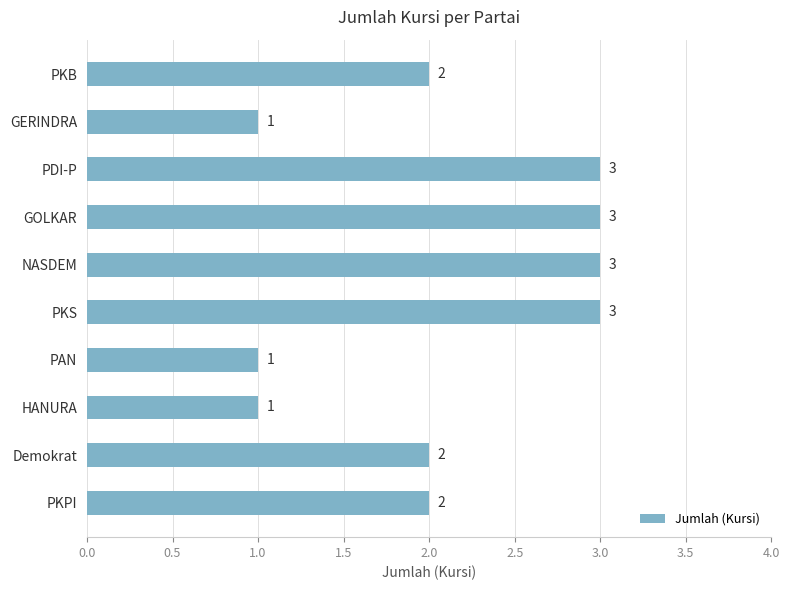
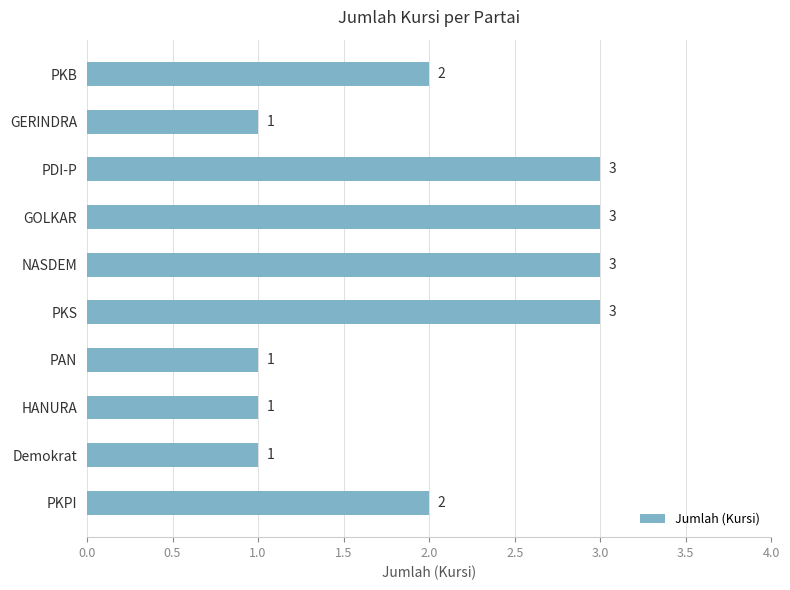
  {
    "PKB": 2,
    "GERINDRA": 1,
    "PDI-P": 3,
    "GOLKAR": 3,
    "NASDEM": 3,
    "PKS": 3,
    "PAN": 1,
    "HANURA": 1,
-   "Demokrat": 2,
+   "Demokrat": 1,
    "PKPI": 2
  }
